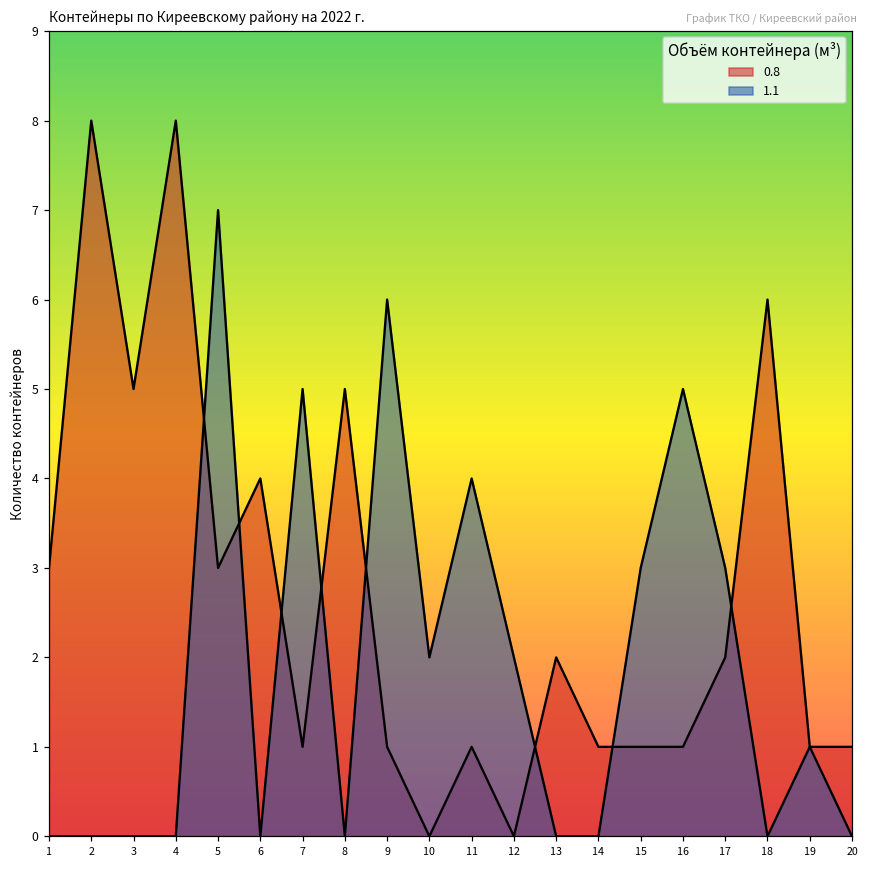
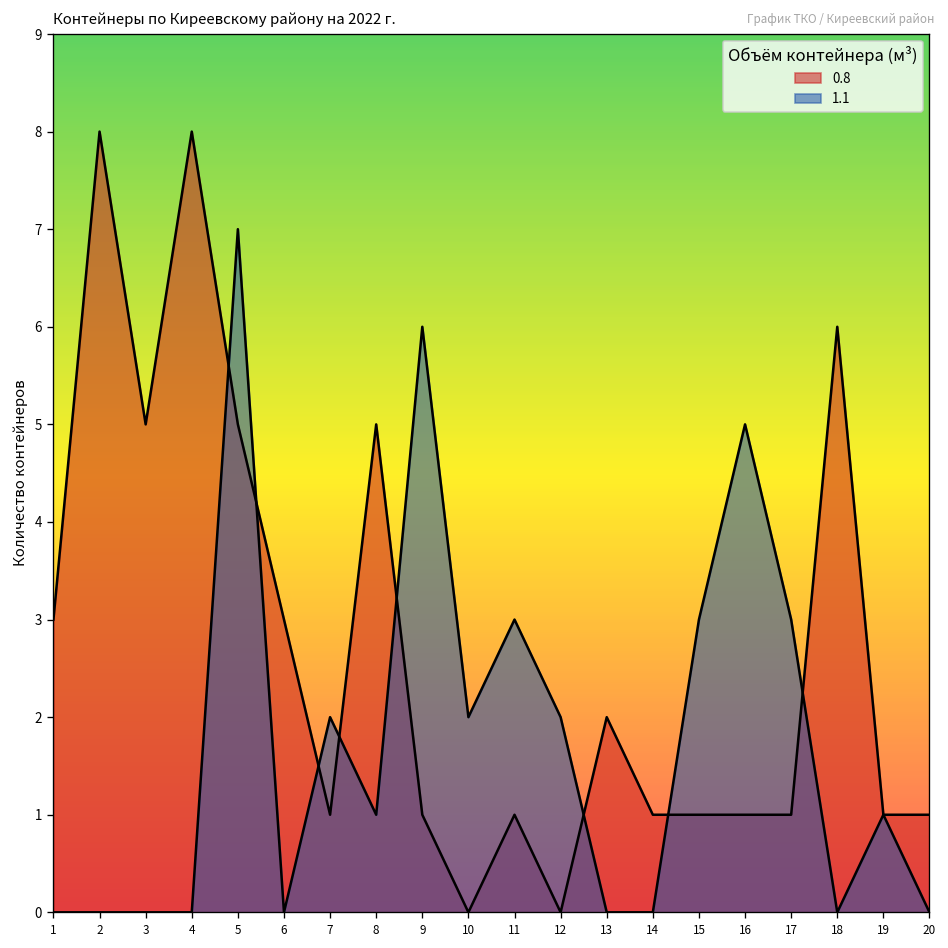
  {
    "0.8": {
      "1": 3,
      "2": 8,
      "3": 5,
      "4": 8,
-     "5": 3,
-     "6": 4,
+     "5": 5,
+     "6": 3,
      "7": 1,
      "8": 5,
      "9": 1,
      "10": 0,
      "11": 1,
      "12": 0,
      "13": 2,
      "14": 1,
      "15": 1,
      "16": 1,
-     "17": 2,
+     "17": 1,
      "18": 6,
      "20": 1
    },
    "1.1": {
      "1": 0,
      "2": 0,
      "3": 0,
      "4": 0,
      "5": 7,
      "6": 0,
-     "7": 5,
-     "8": 0,
+     "7": 2,
+     "8": 1,
      "9": 6,
      "10": 2,
-     "11": 4,
+     "11": 3,
      "12": 2,
      "13": 0,
      "14": 0,
      "15": 3,
      "16": 5,
      "17": 3,
      "18": 0,
      "20": 0
    }
  }
